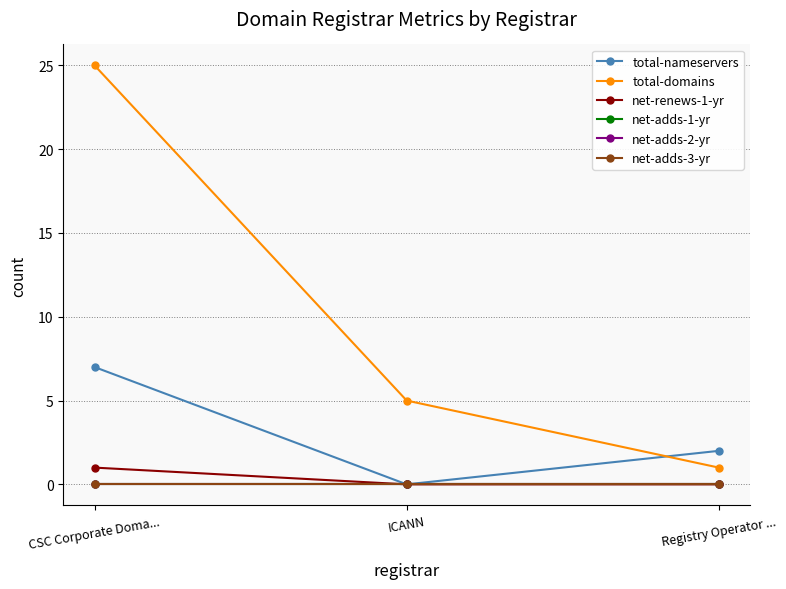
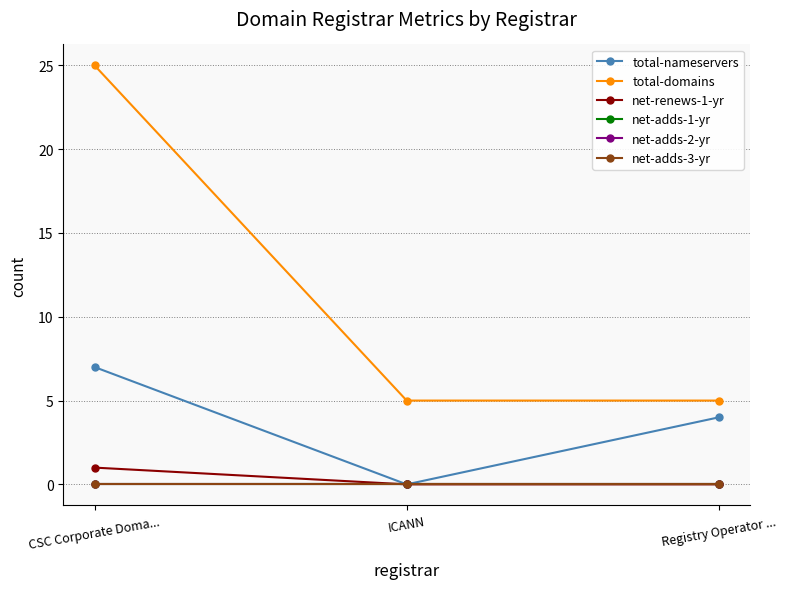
  {
    "total-nameservers": {
      "CSC Corporate Doma...": 7,
-     "Registry Operator ...": 2
+     "Registry Operator ...": 4
    },
    "total-domains": {
      "CSC Corporate Doma...": 25,
      "ICANN": 5,
-     "Registry Operator ...": 1
+     "Registry Operator ...": 5
    },
    "net-renews-1-yr": {
      "CSC Corporate Doma...": 1
    },
    "net-adds-3-yr": {
      "CSC Corporate Doma...": 0
    }
  }
